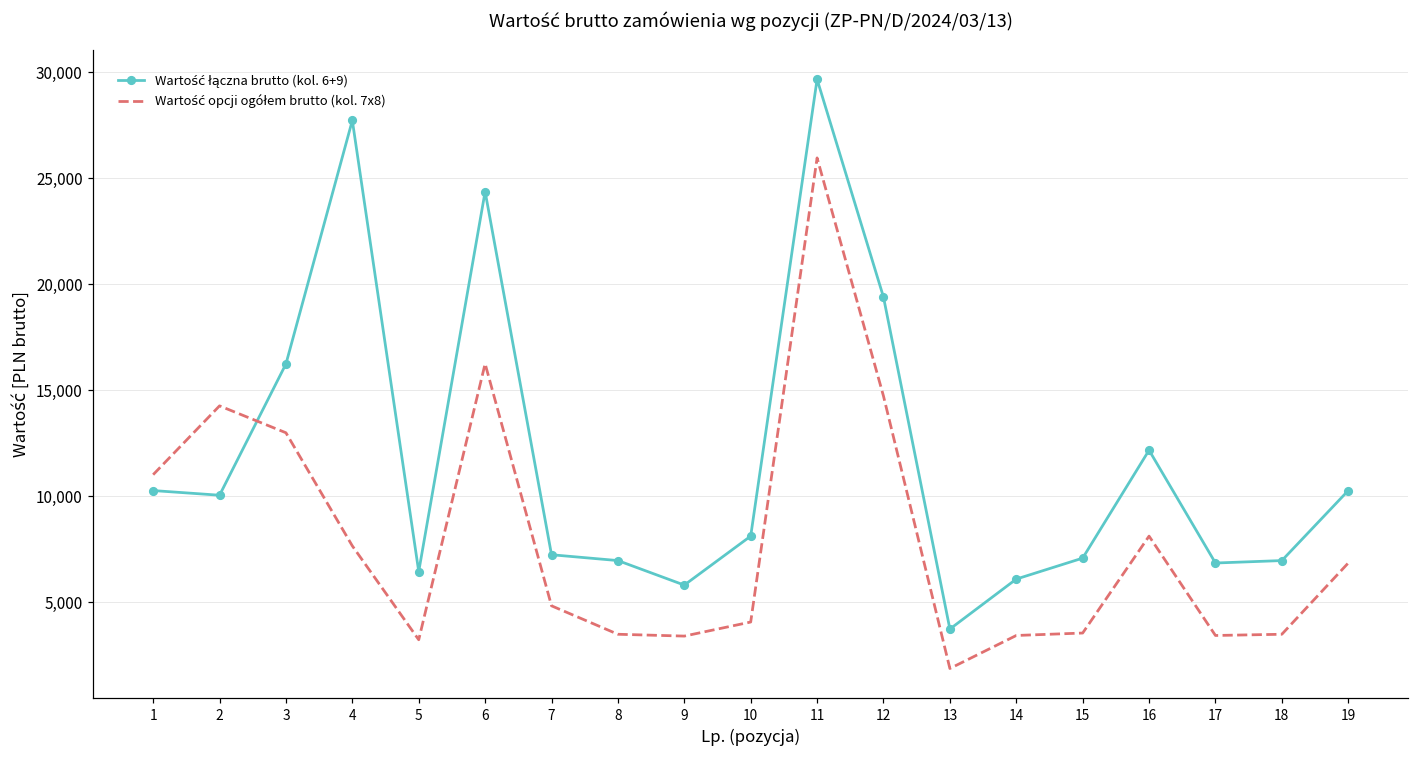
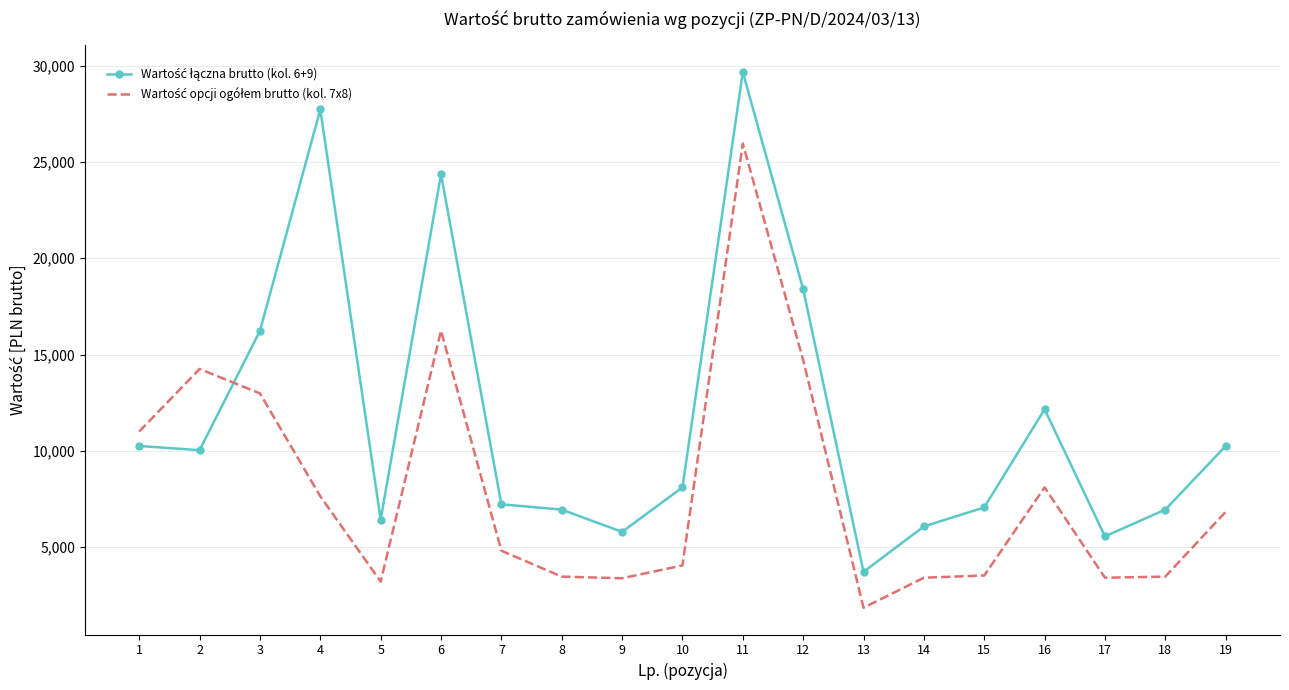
  {
    "Wartość łączna brutto (kol. 6+9)": {
      "1": "10,300",
      "2": "10,000",
      "3": "16,200",
      "4": "27,700",
      "5": "6,400",
      "6": "24,400",
      "7": "7,200",
      "8": "7,000",
      "9": "5,800",
      "10": "8,100",
      "11": "29,700",
-     "12": "19,400",
+     "12": "18,400",
      "13": "3,700",
      "14": "6,100",
      "15": "7,100",
      "16": "12,200",
-     "17": "6,800",
+     "17": "5,600",
      "18": "7,000",
      "19": "10,300"
    },
    "Wartość opcji ogółem brutto (kol. 7x8)": {
      "1": "11,000",
      "2": "14,300",
      "3": "13,000",
      "4": "7,600",
      "5": "3,200",
      "6": "16,200",
      "7": "4,800",
      "8": "3,500",
      "9": "3,400",
      "10": "4,100",
      "11": "26,000",
      "12": "14,700",
      "13": "1,900",
      "14": "3,400",
      "15": "3,500",
      "16": "8,100",
      "17": "3,400",
      "18": "3,500",
      "19": "6,800"
    }
  }
